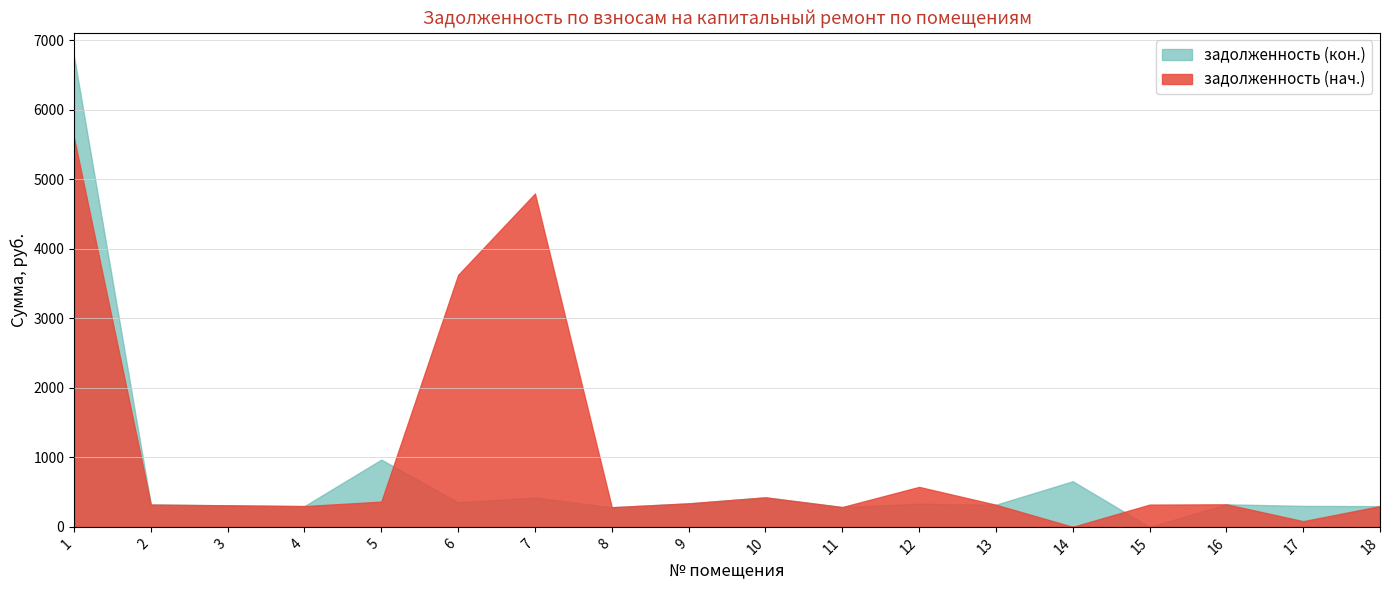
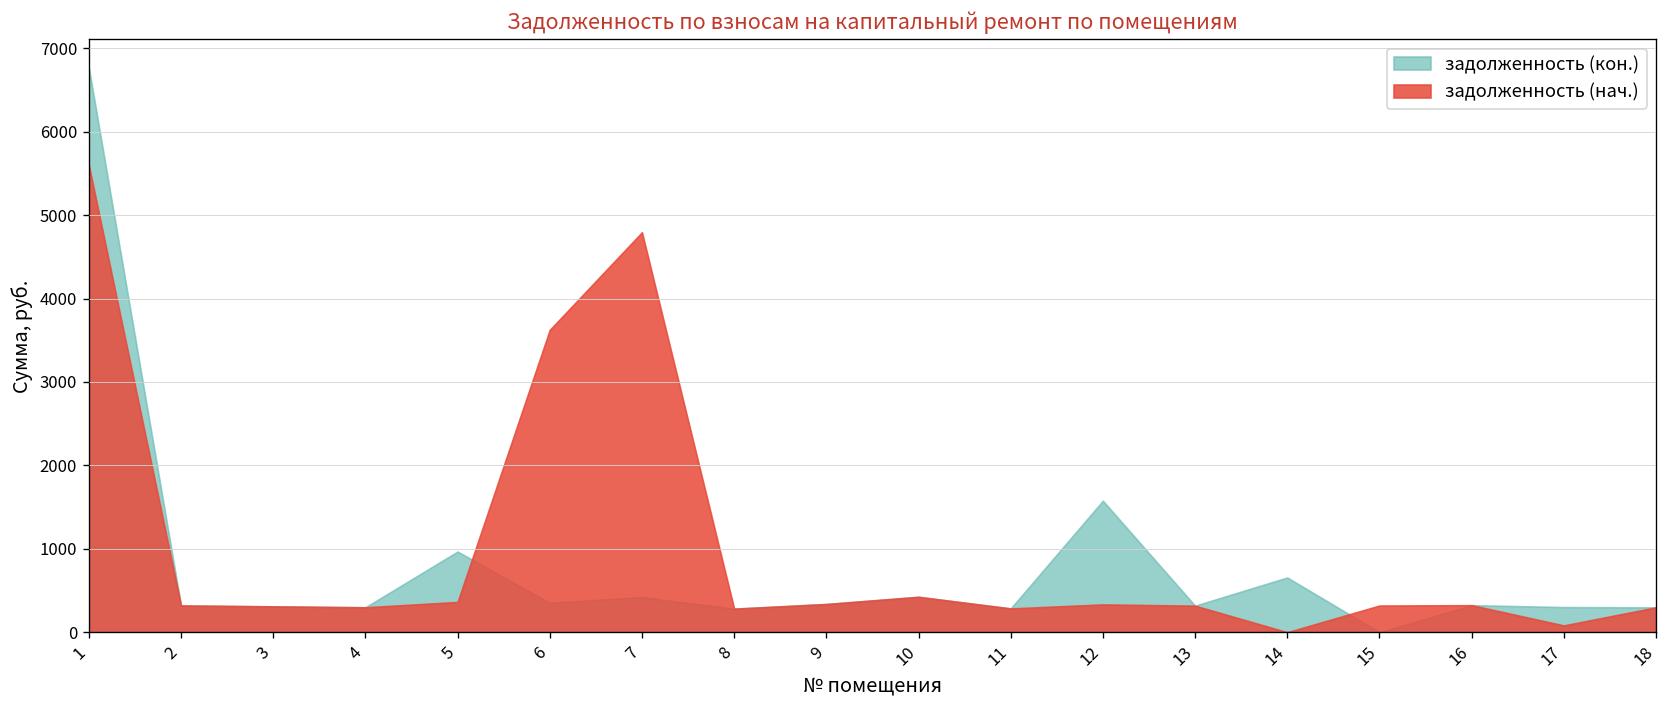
  {
    "задолженность (кон.)": {
      "1": 6800,
      "5": 1000,
      "6": 400,
      "7": 400,
-     "12": 300,
+     "12": 1600,
      "14": 700,
      "17": 300
    },
    "задолженность (нач.)": {
      "1": 5600,
      "5": 400,
      "6": 3600,
      "7": 4800,
-     "12": 600,
+     "12": 300,
      "14": 0,
      "15": 300,
      "17": 100
    }
  }
